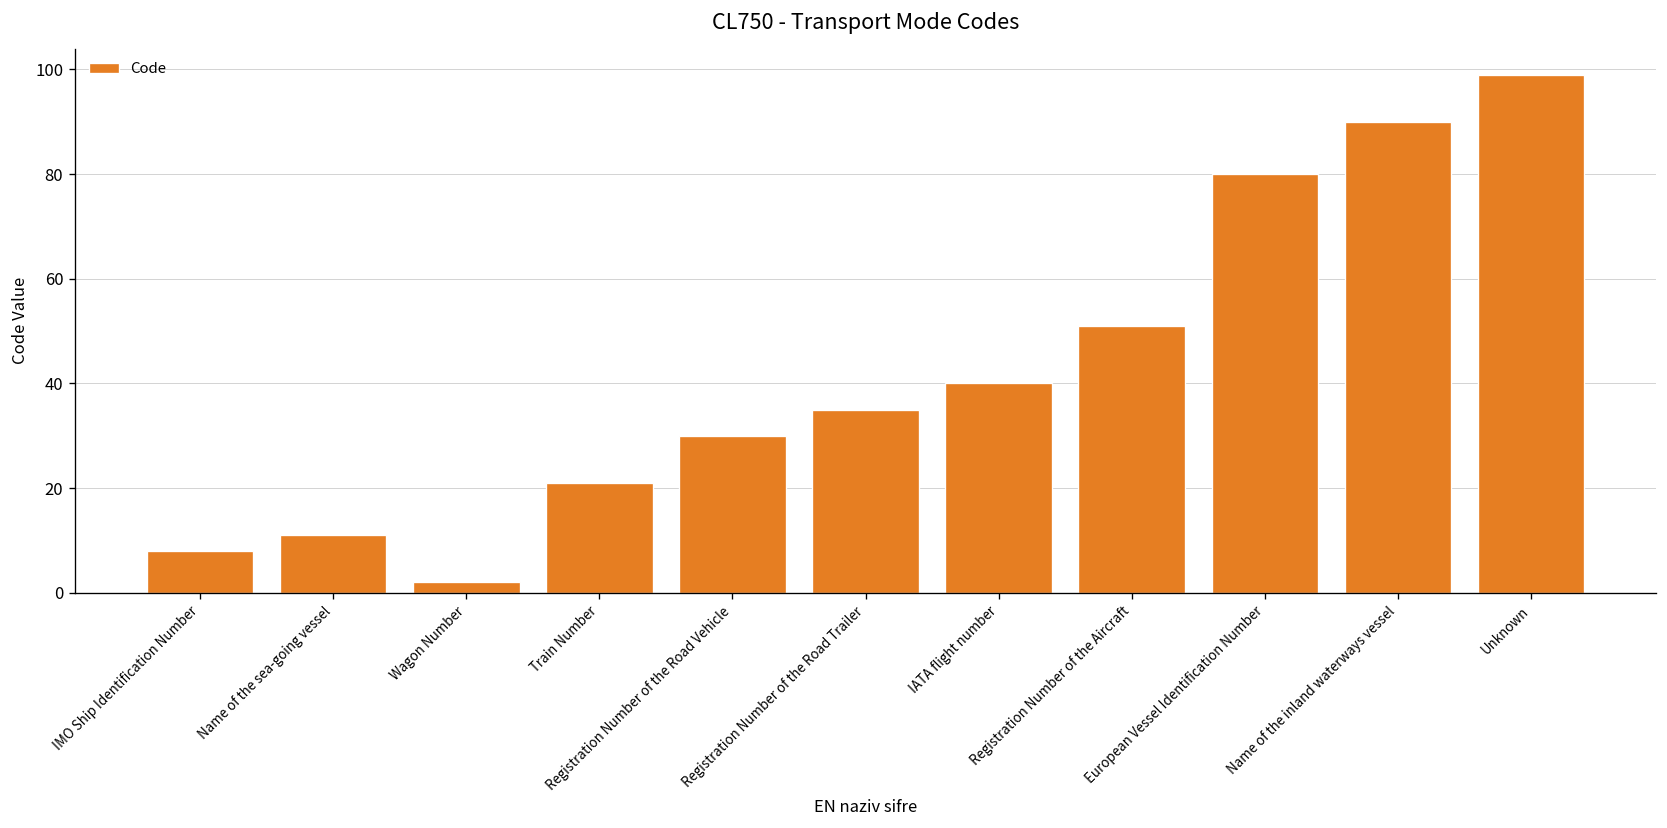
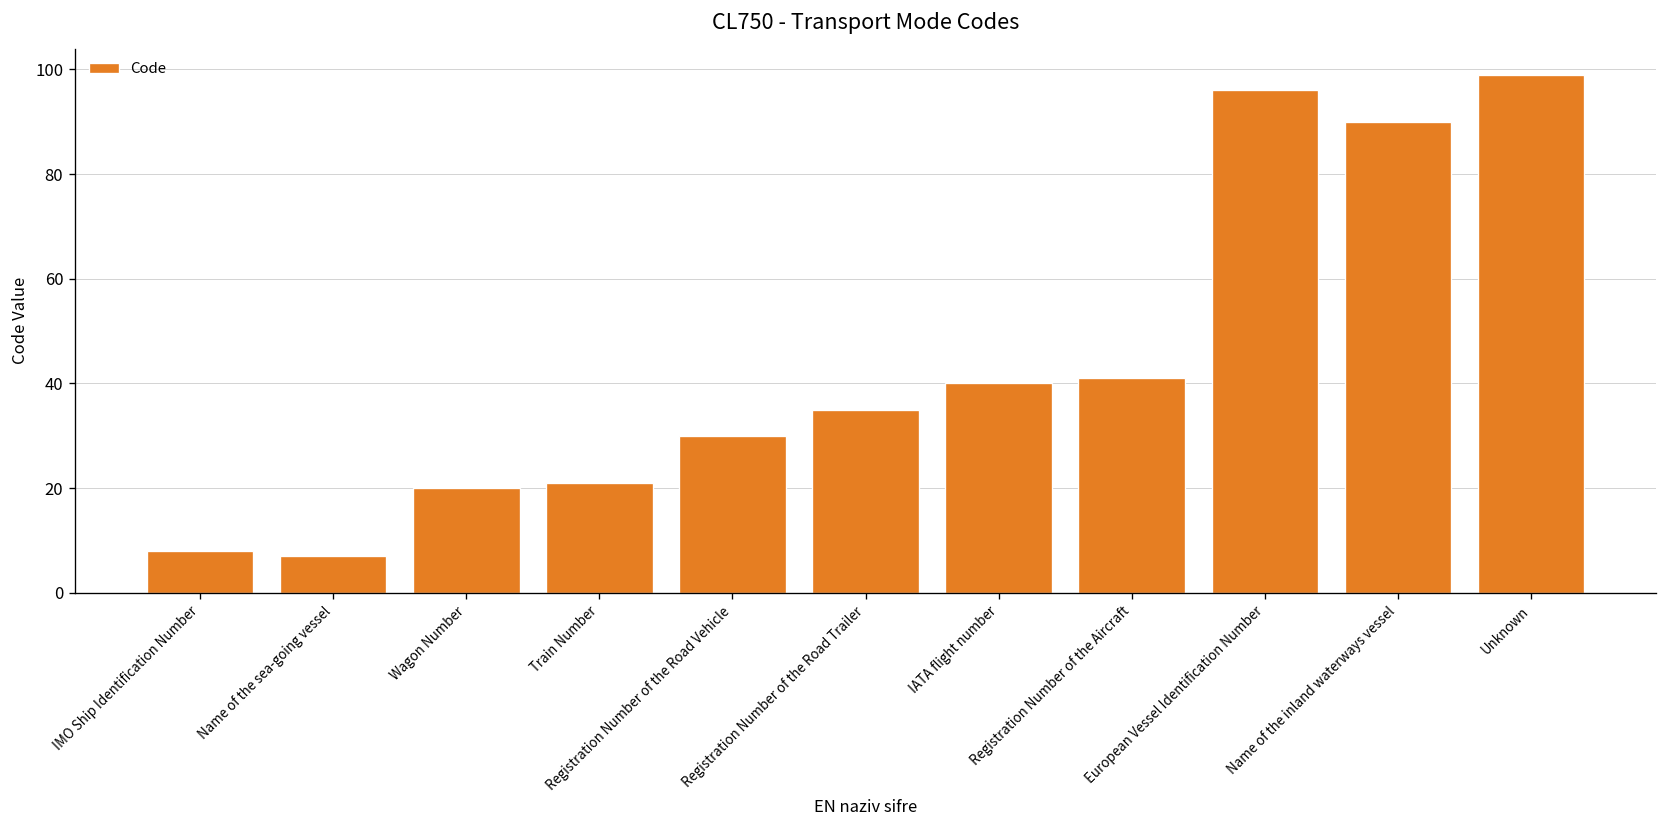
  {
    "IMO Ship Identification Number": 8,
-   "Name of the sea-going vessel": 11,
-   "Wagon Number": 2,
+   "Name of the sea-going vessel": 7,
+   "Wagon Number": 20,
    "Train Number": 21,
    "Registration Number of the Road Vehicle": 30,
    "Registration Number of the Road Trailer": 35,
    "IATA flight number": 40,
-   "Registration Number of the Aircraft": 51,
-   "European Vessel Identification Number": 80,
+   "Registration Number of the Aircraft": 41,
+   "European Vessel Identification Number": 96,
    "Name of the inland waterways vessel": 90,
    "Unknown": 99
  }
